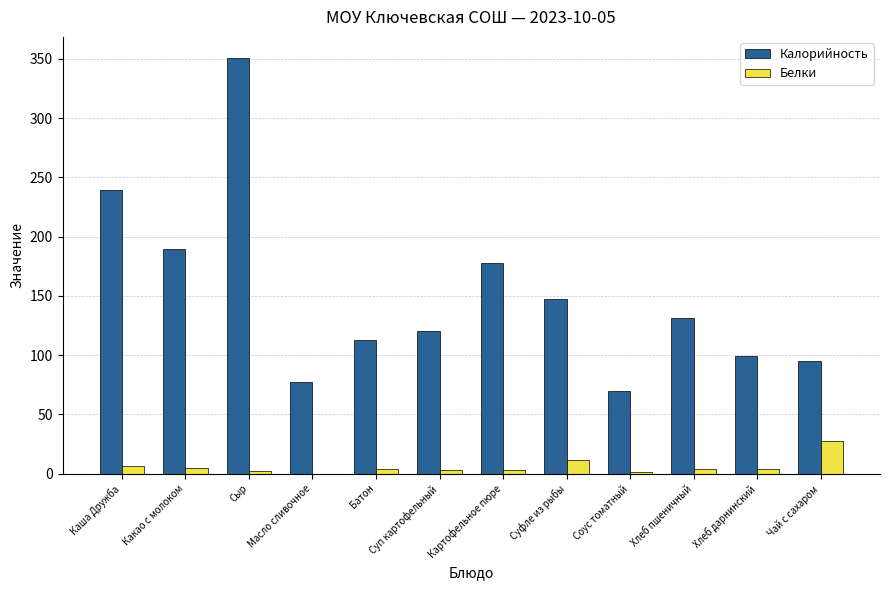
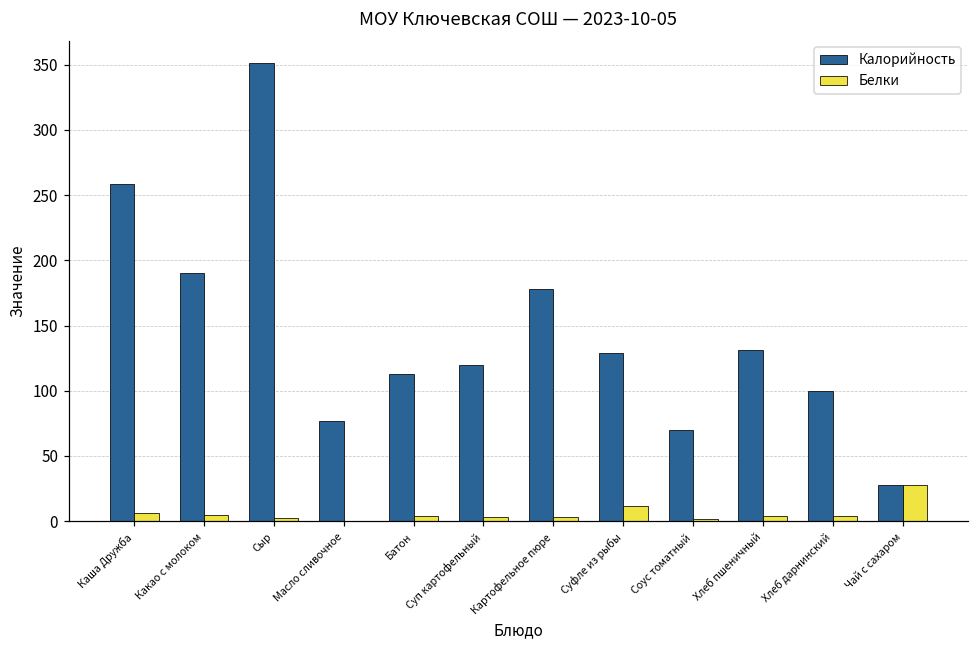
  {
    "Калорийность": {
-     "Каша Дружба": 239,
+     "Каша Дружба": 259,
      "Какао с молоком": 190,
      "Сыр": 351,
      "Масло сливочное": 77,
      "Батон": 113,
      "Суп картофельный": 120,
      "Картофельное пюре": 178,
-     "Суфле из рыбы": 147,
+     "Суфле из рыбы": 129,
      "Соус томатный": 70,
      "Хлеб пшеничный": 131,
      "Хлеб дарнинский": 100,
-     "Чай с сахаром": 95
+     "Чай с сахаром": 28
    },
    "Белки": {
      "Каша Дружба": 7,
      "Какао с молоком": 5,
      "Сыр": 3,
      "Батон": 4,
      "Суп картофельный": 3,
      "Картофельное пюре": 3,
      "Суфле из рыбы": 12,
      "Хлеб пшеничный": 4,
      "Хлеб дарнинский": 4,
      "Чай с сахаром": 28
    }
  }
